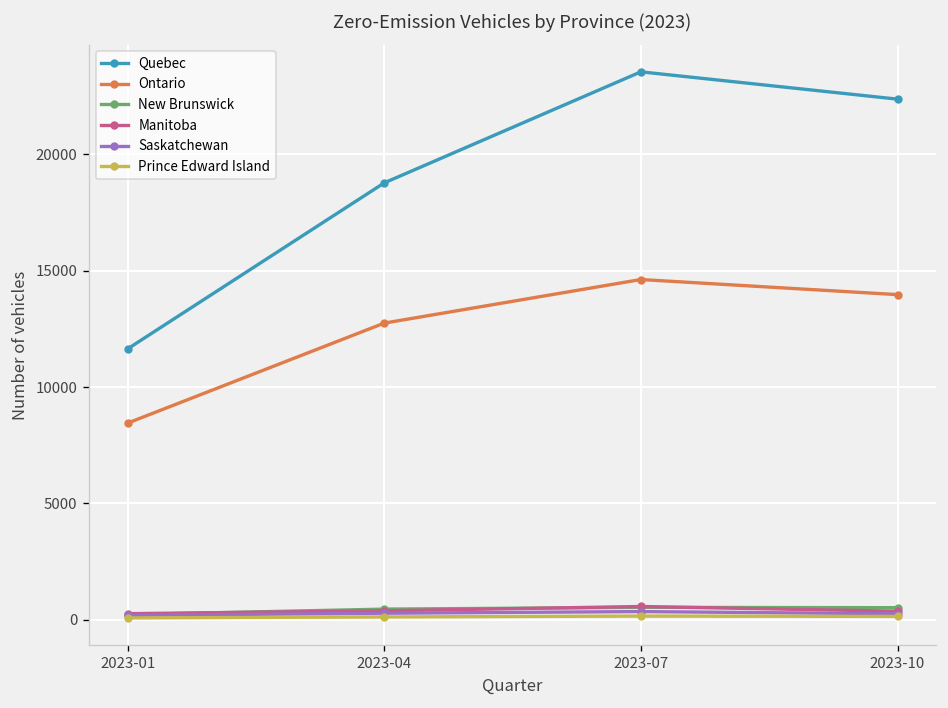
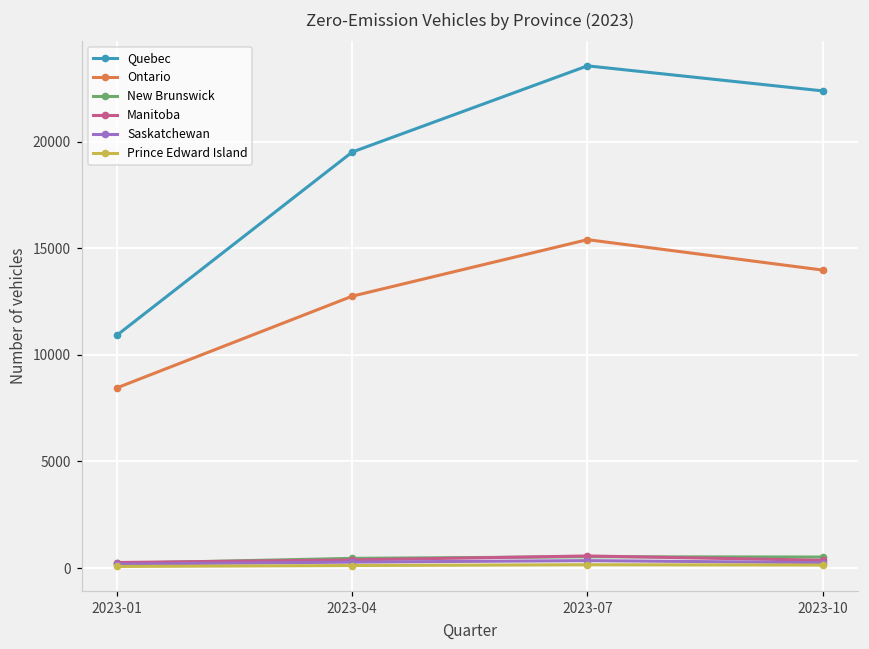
  {
    "Quebec": {
-     "2023-01": 11600,
-     "2023-04": 18800,
+     "2023-01": 10900,
+     "2023-04": 19500,
      "2023-07": 23600,
      "2023-10": 22400
    },
    "Ontario": {
      "2023-01": 8500,
      "2023-04": 12800,
-     "2023-07": 14600,
+     "2023-07": 15400,
      "2023-10": 14000
    },
    "New Brunswick": {
      "2023-10": 500
    },
    "Saskatchewan": {
      "2023-07": 400
    },
    "Prince Edward Island": {
      "2023-04": 100,
      "2023-07": 200
    }
  }
